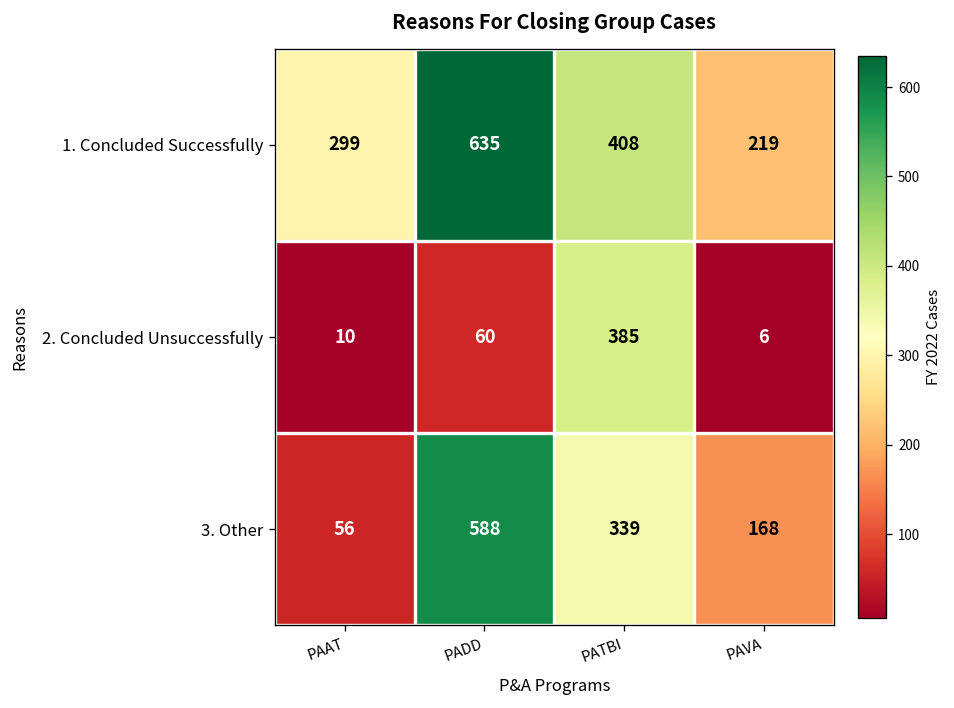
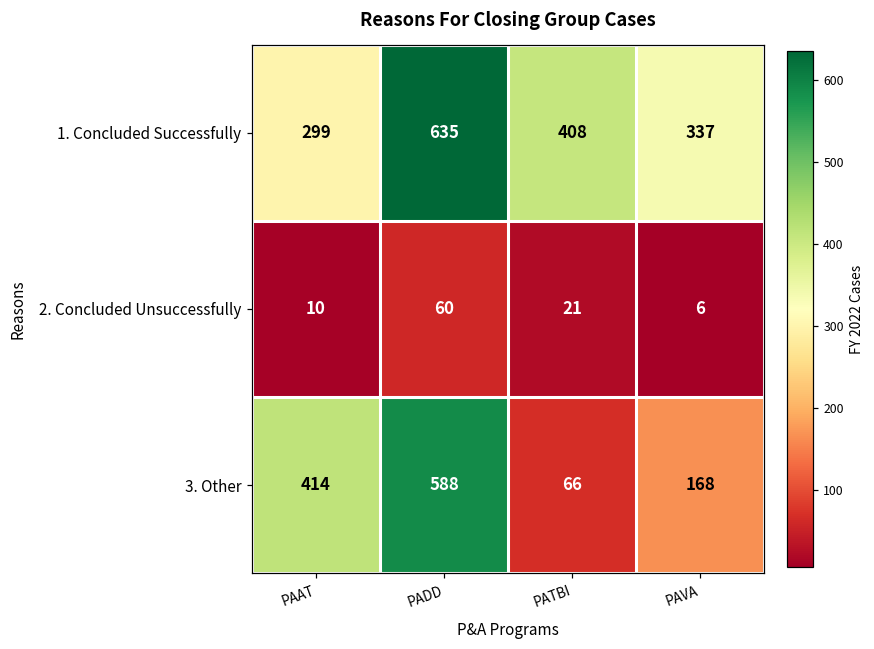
  {
    "1. Concluded Successfully": {
      "PAAT": 299,
      "PADD": 635,
      "PATBI": 408,
-     "PAVA": 219
+     "PAVA": 337
    },
    "2. Concluded Unsuccessfully": {
      "PAAT": 10,
      "PADD": 60,
-     "PATBI": 385,
+     "PATBI": 21,
      "PAVA": 6
    },
    "3. Other": {
-     "PAAT": 56,
+     "PAAT": 414,
      "PADD": 588,
-     "PATBI": 339,
+     "PATBI": 66,
      "PAVA": 168
    }
  }
